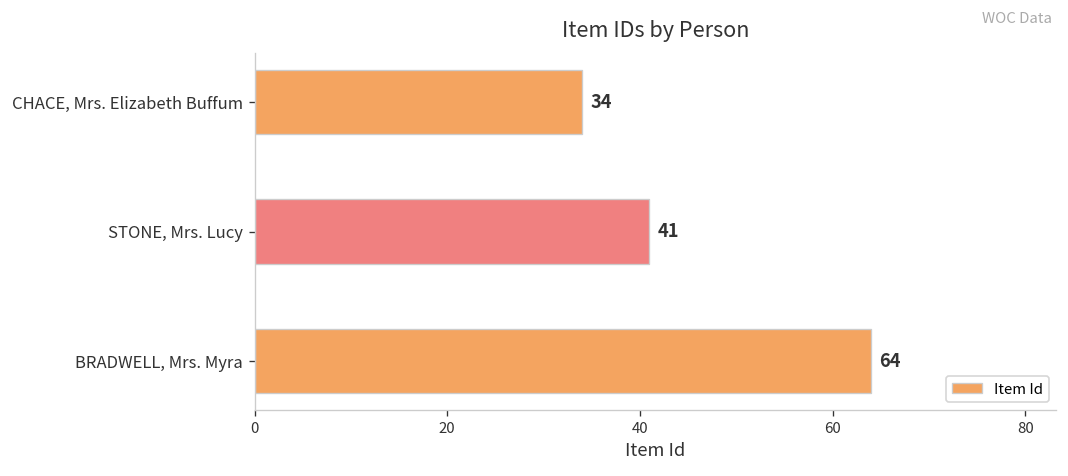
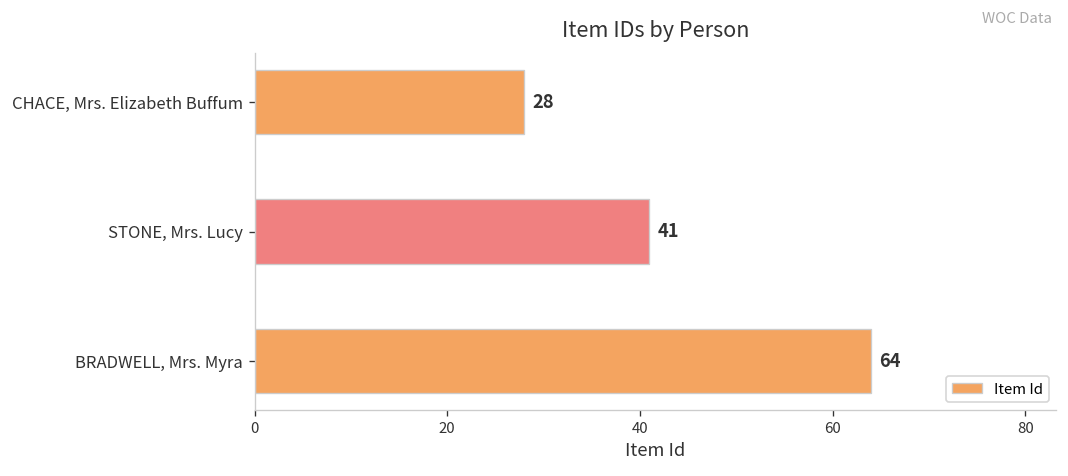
  {
-   "CHACE, Mrs. Elizabeth Buffum": 34,
+   "CHACE, Mrs. Elizabeth Buffum": 28,
    "STONE, Mrs. Lucy": 41,
    "BRADWELL, Mrs. Myra": 64
  }
